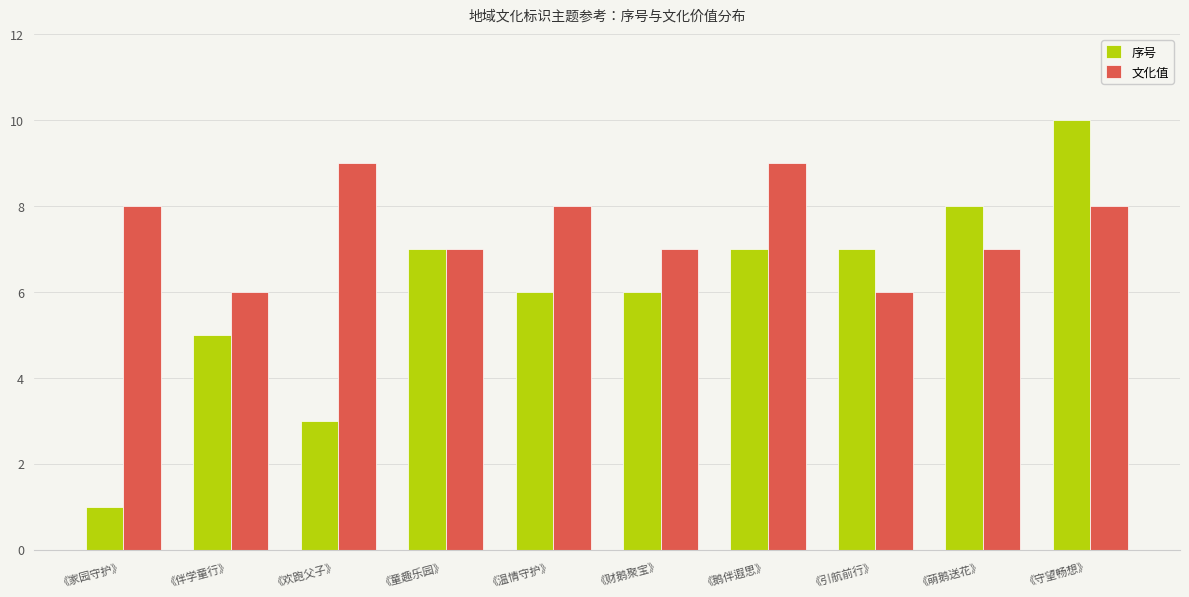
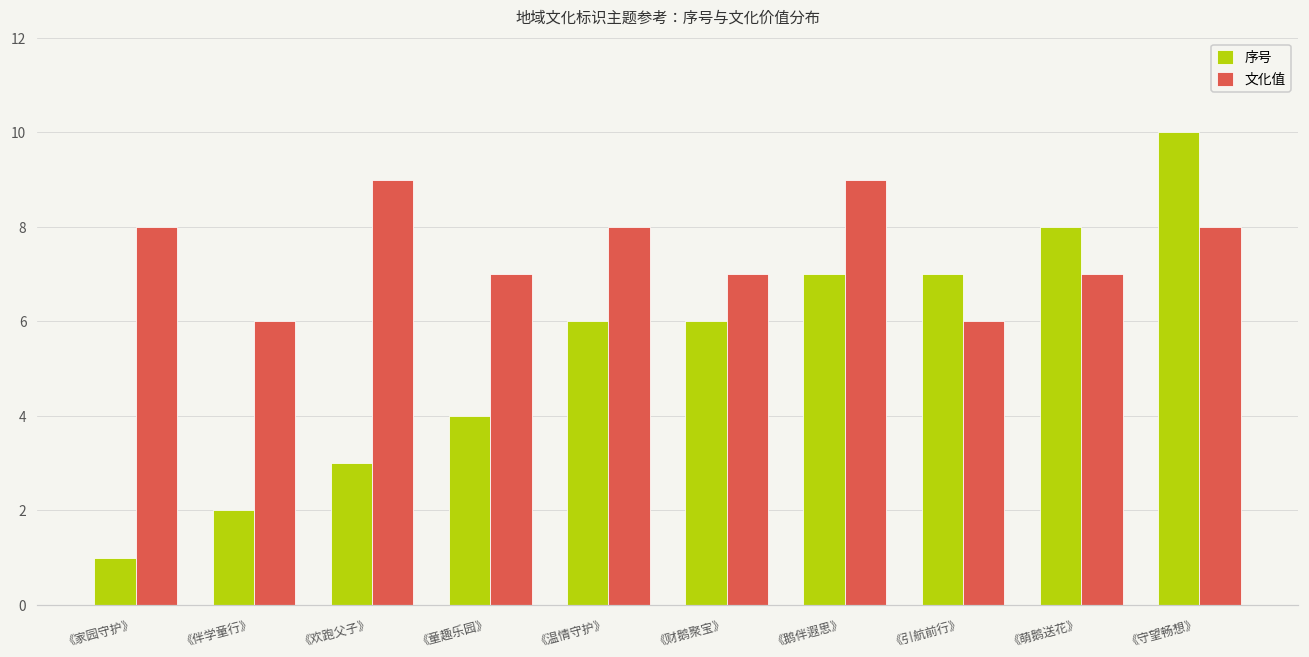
  {
    "序号": {
      "《家园守护》": 1,
-     "《伴学童行》": 5,
+     "《伴学童行》": 2,
      "《欢跑父子》": 3,
-     "《童趣乐园》": 7,
+     "《童趣乐园》": 4,
      "《温情守护》": 6,
      "《财鹅聚宝》": 6,
      "《鹅伴遐思》": 7,
      "《引航前行》": 7,
      "《萌鹅送花》": 8,
      "《守望畅想》": 10
    },
    "文化值": {
      "《家园守护》": 8,
      "《伴学童行》": 6,
      "《欢跑父子》": 9,
      "《童趣乐园》": 7,
      "《温情守护》": 8,
      "《财鹅聚宝》": 7,
      "《鹅伴遐思》": 9,
      "《引航前行》": 6,
      "《萌鹅送花》": 7,
      "《守望畅想》": 8
    }
  }
